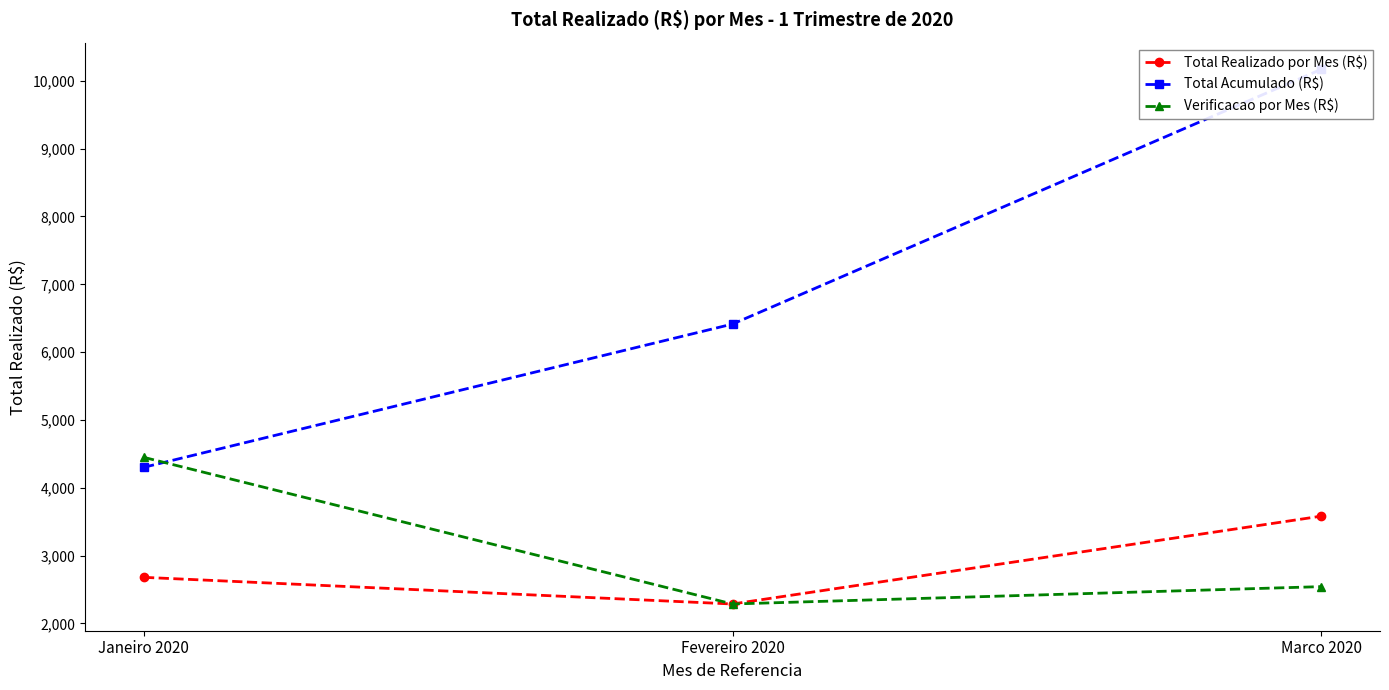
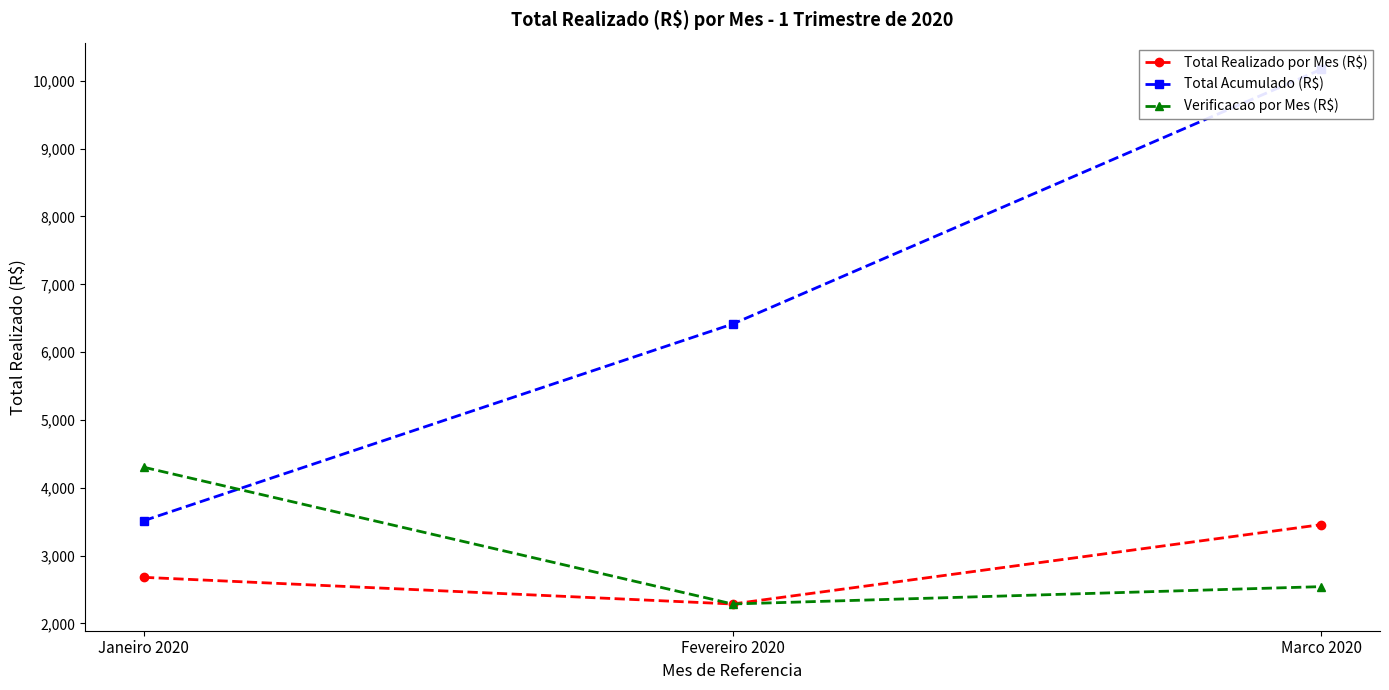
  {
    "Total Realizado por Mes (R$)": {
      "Janeiro 2020": "2,700",
-     "Marco 2020": "3,600"
+     "Marco 2020": "3,500"
    },
    "Total Acumulado (R$)": {
-     "Janeiro 2020": "4,300",
+     "Janeiro 2020": "3,500",
      "Fevereiro 2020": "6,400"
    },
    "Verificacao por Mes (R$)": {
-     "Janeiro 2020": "4,400",
+     "Janeiro 2020": "4,300",
      "Marco 2020": "2,500"
    }
  }
